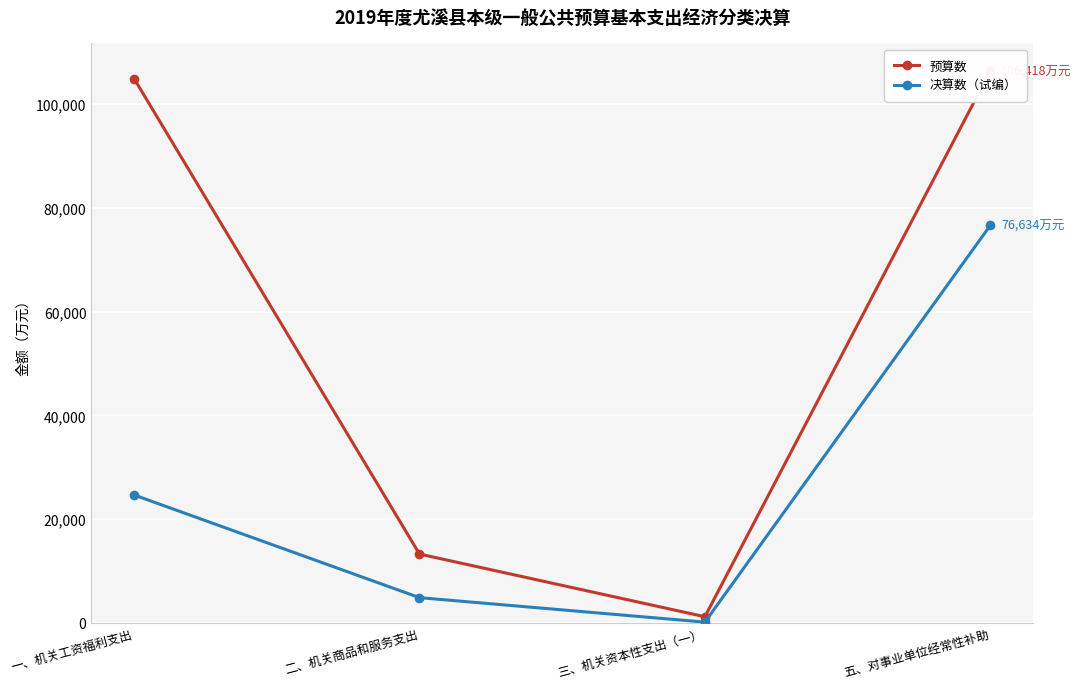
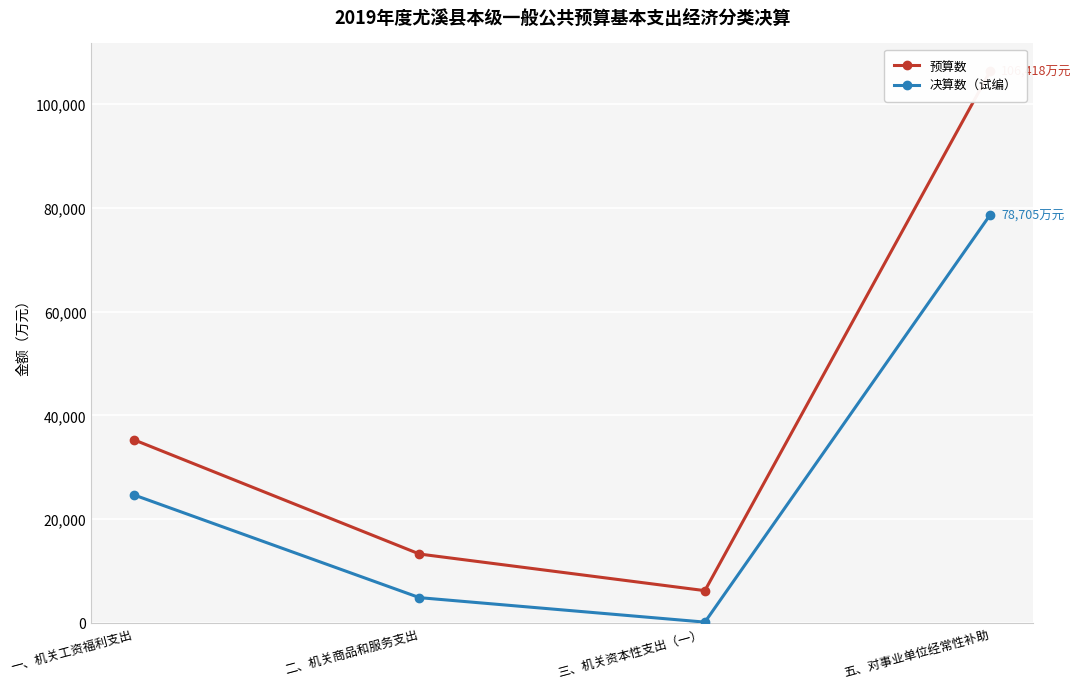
  {
    "预算数": {
-     "一、机关工资福利支出": "105,000",
+     "一、机关工资福利支出": "35,000",
      "二、机关商品和服务支出": "13,000",
-     "三、机关资本性支出（一）": "1,000"
+     "三、机关资本性支出（一）": "6,000"
    },
    "决算数（试编）": {
-     "五、对事业单位经常性补助": "76,634"
+     "五、对事业单位经常性补助": "78,705"
    }
  }
